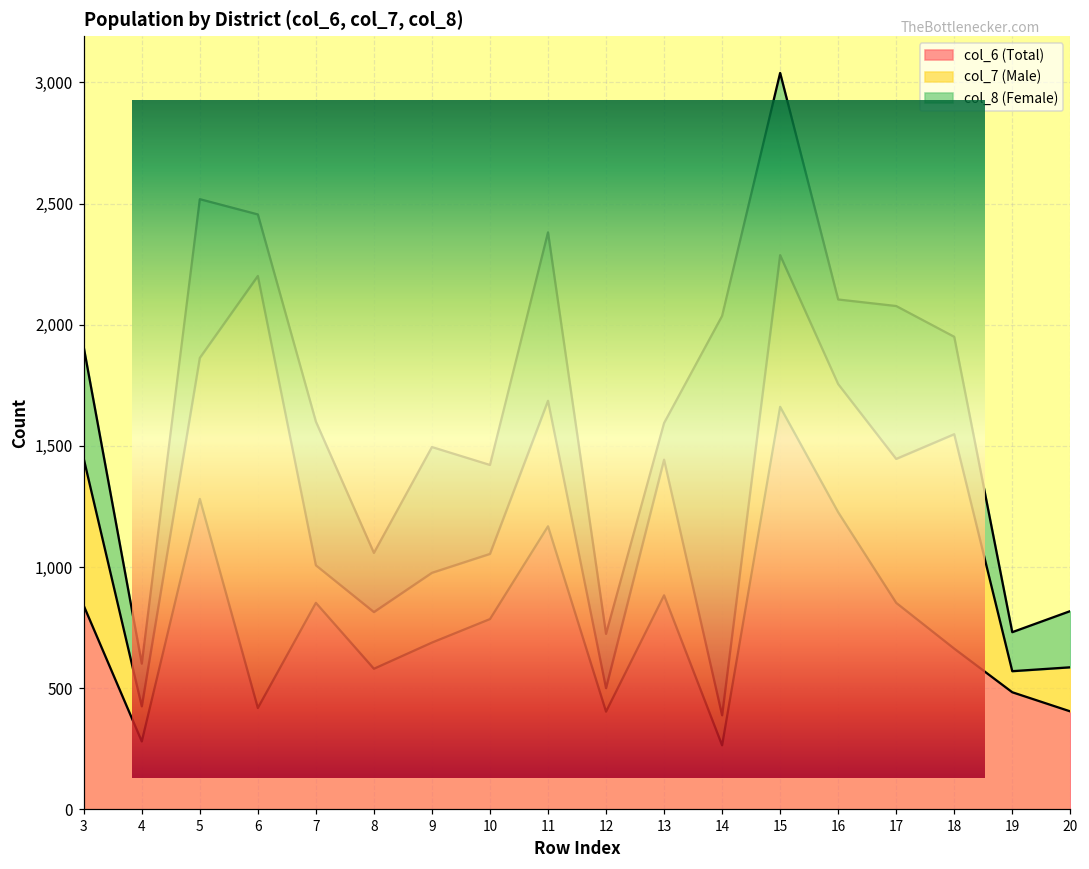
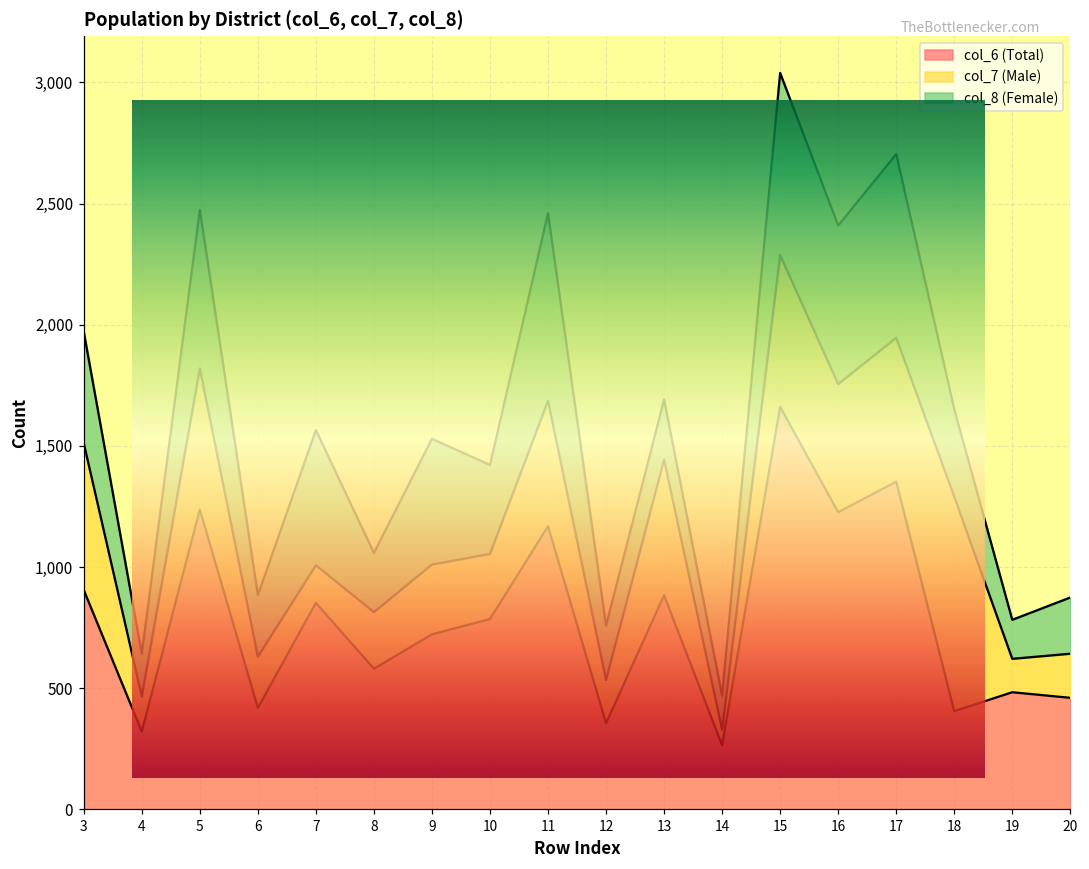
  {
    "col_6 (Total)": {
-     "3": "840",
-     "4": "280",
-     "5": "1,280",
+     "3": "910",
+     "4": "320",
+     "5": "1,240",
      "6": "420",
      "7": "850",
      "8": "580",
-     "9": "690",
+     "9": "720",
      "10": "790",
      "11": "1,170",
-     "12": "400",
+     "12": "360",
      "13": "880",
      "14": "260",
      "15": "1,660",
      "16": "1,230",
-     "17": "850",
-     "18": "660",
+     "17": "1,350",
+     "18": "410",
      "19": "480",
-     "20": "400"
+     "20": "460"
    },
    "col_7 (Male)": {
      "3": "610",
      "4": "150",
      "5": "580",
-     "6": "1,780",
+     "6": "210",
      "7": "160",
      "8": "230",
      "9": "290",
      "10": "270",
      "11": "520",
-     "12": "100",
+     "12": "180",
      "13": "560",
-     "14": "120",
+     "14": "70",
      "15": "630",
      "16": "530",
      "17": "590",
      "18": "890",
-     "19": "90",
+     "19": "140",
      "20": "180"
    },
    "col_8 (Female)": {
      "3": "460",
      "4": "180",
      "5": "660",
      "6": "250",
-     "7": "590",
+     "7": "560",
      "8": "240",
      "9": "520",
      "10": "370",
-     "11": "700",
+     "11": "770",
      "12": "220",
-     "13": "150",
-     "14": "1,650",
+     "13": "250",
+     "14": "140",
      "15": "750",
-     "16": "350",
-     "17": "630",
-     "18": "400",
+     "16": "650",
+     "17": "760",
+     "18": "360",
      "19": "160",
      "20": "230"
    }
  }
